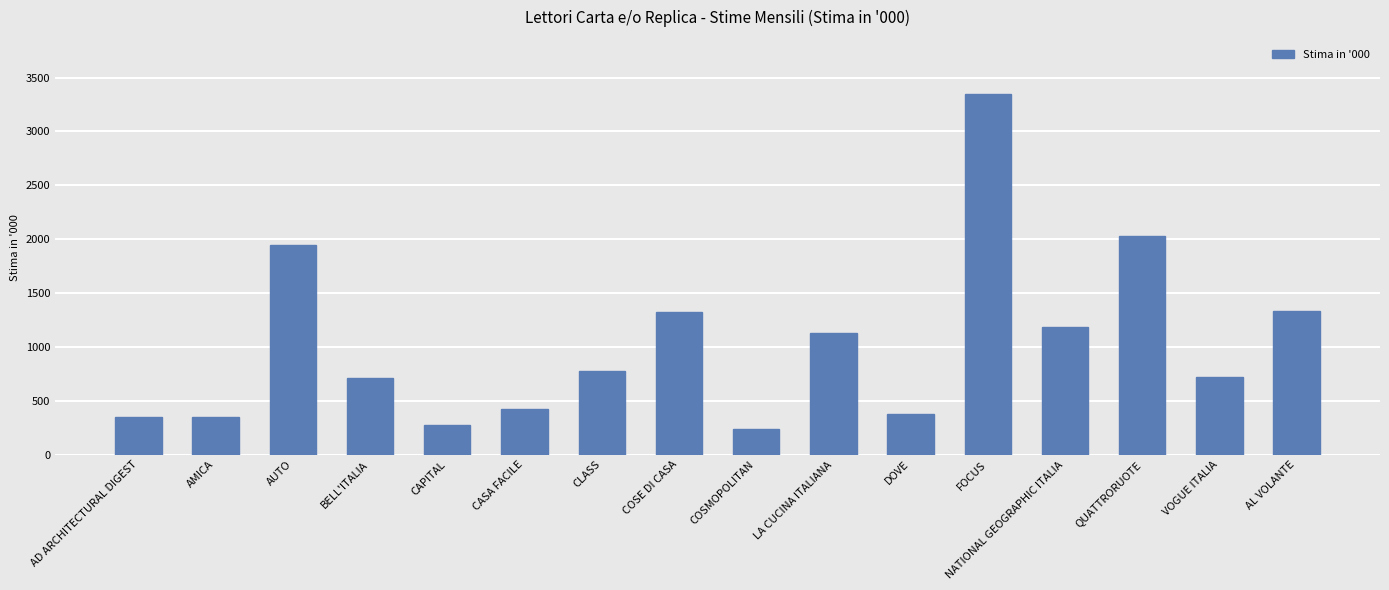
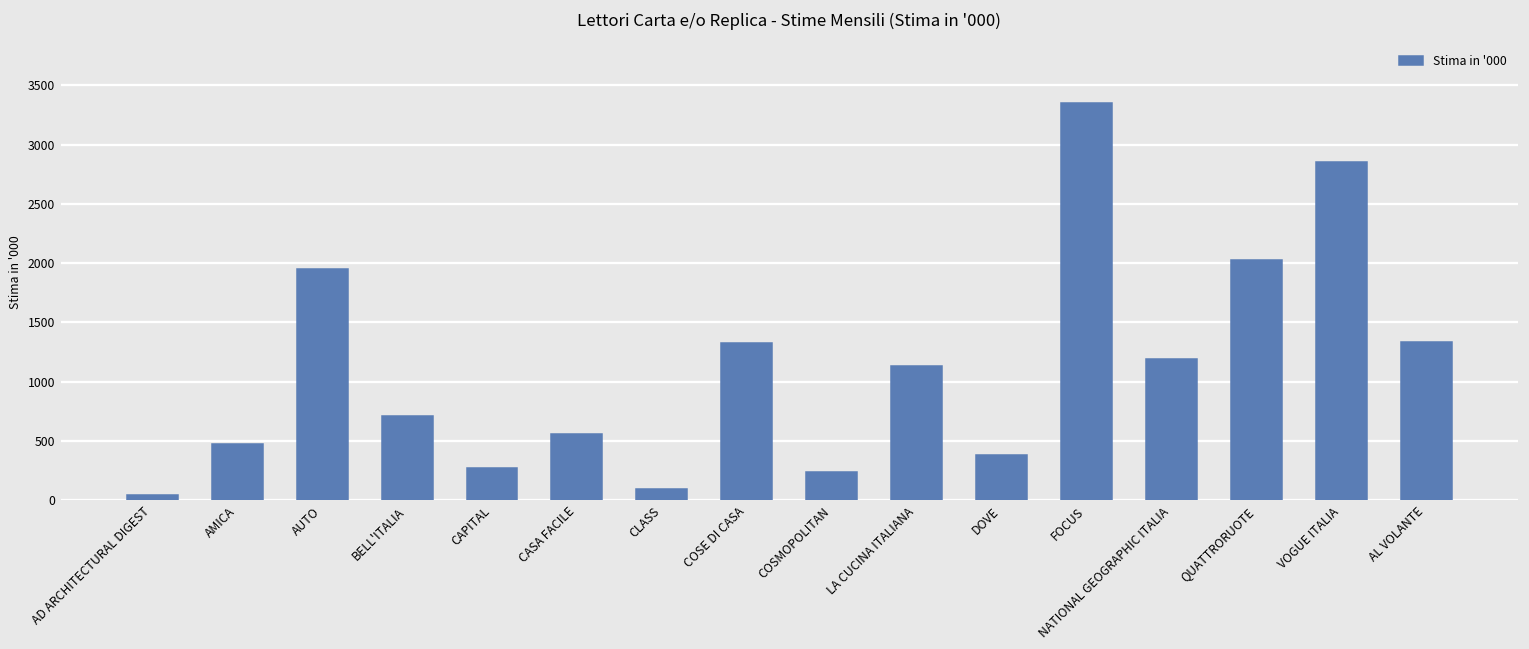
  {
-   "AD ARCHITECTURAL DIGEST": 350,
-   "AMICA": 350,
+   "AD ARCHITECTURAL DIGEST": 40,
+   "AMICA": 470,
    "AUTO": 1950,
    "BELL'ITALIA": 710,
    "CAPITAL": 270,
-   "CASA FACILE": 420,
-   "CLASS": 780,
+   "CASA FACILE": 560,
+   "CLASS": 90,
    "COSE DI CASA": 1330,
    "COSMOPOLITAN": 240,
    "LA CUCINA ITALIANA": 1130,
    "DOVE": 380,
    "FOCUS": 3350,
    "NATIONAL GEOGRAPHIC ITALIA": 1190,
    "QUATTRORUOTE": 2030,
-   "VOGUE ITALIA": 720,
+   "VOGUE ITALIA": 2850,
    "AL VOLANTE": 1330
  }
